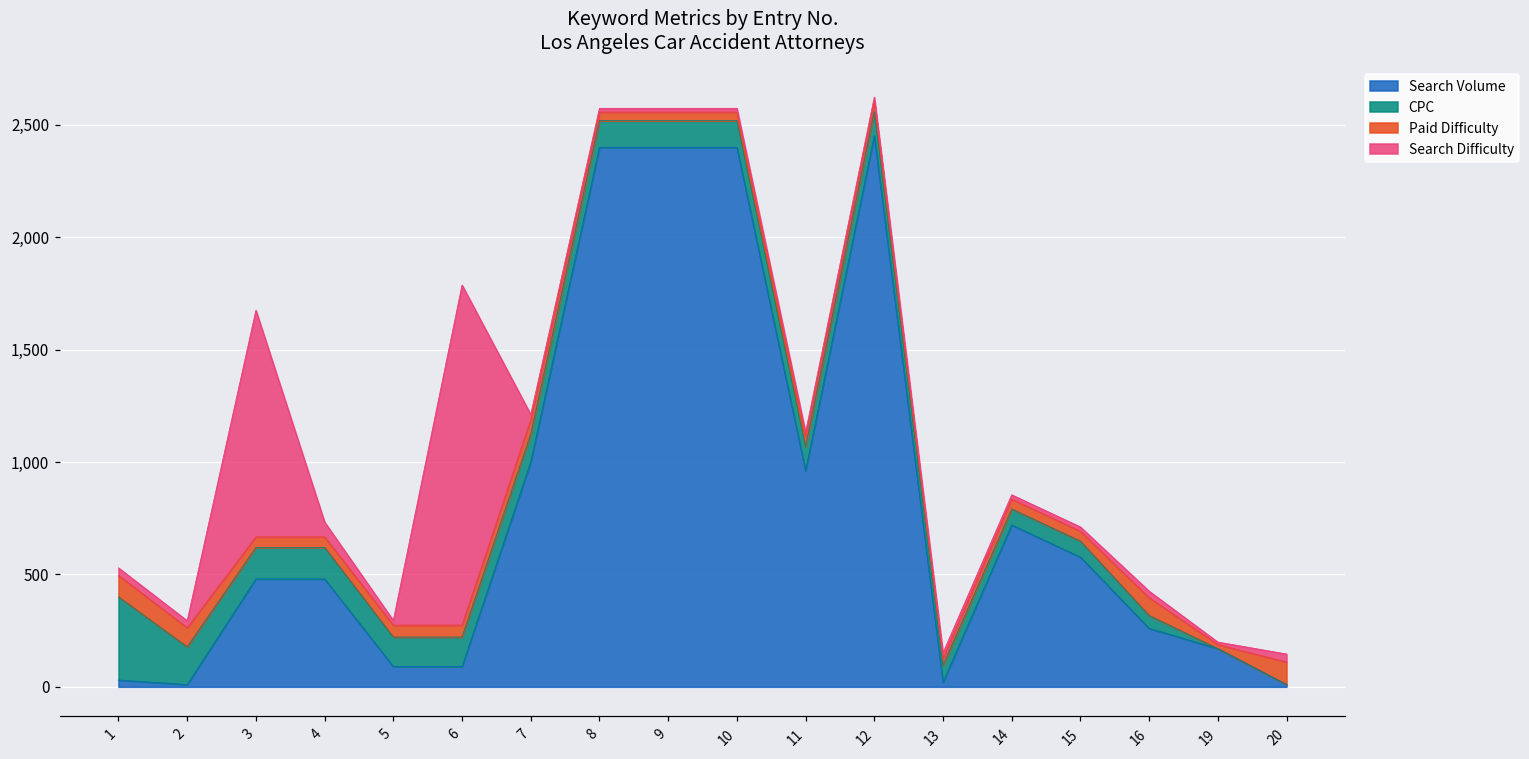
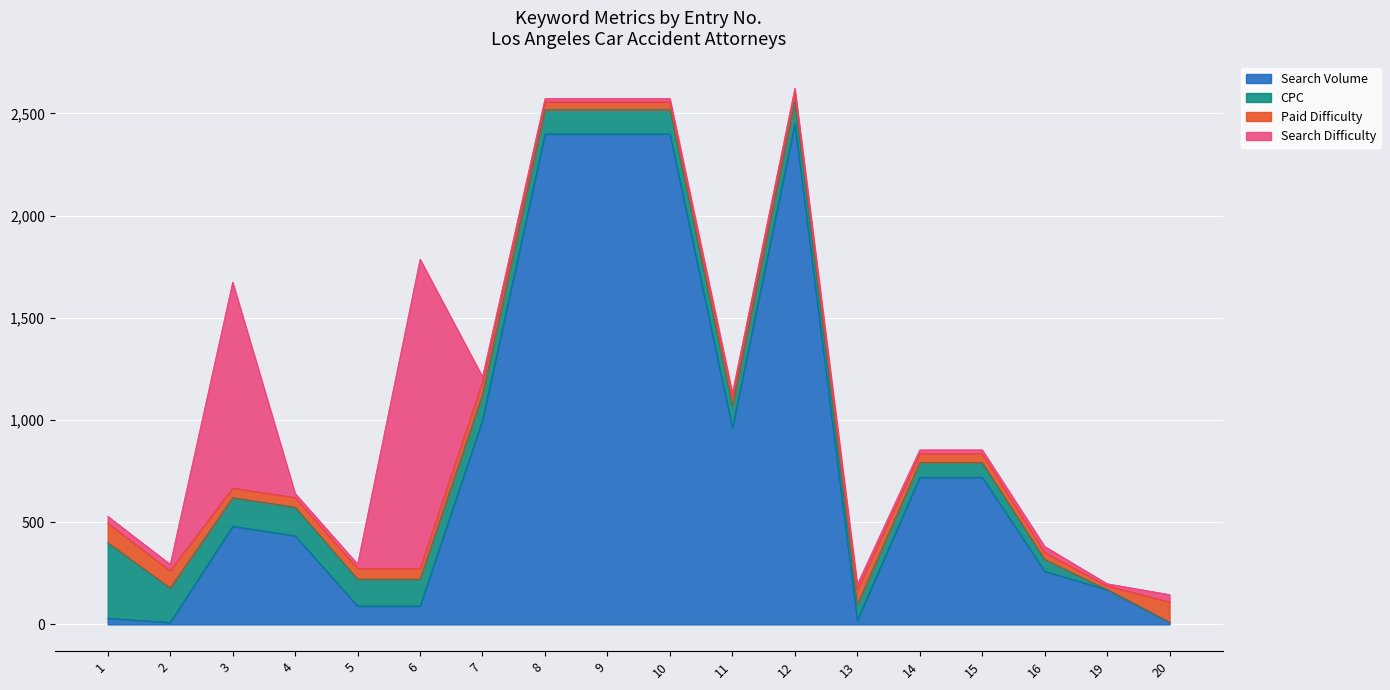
  {
    "Search Volume": {
      "1": "30",
      "2": "10",
      "3": "480",
-     "4": "480",
+     "4": "430",
      "5": "90",
      "6": "90",
      "7": "1,000",
      "8": "2,400",
      "9": "2,400",
      "10": "2,400",
      "11": "960",
      "12": "2,450",
      "13": "20",
      "14": "720",
-     "15": "580",
+     "15": "720",
      "16": "260"
    },
    "CPC": {
      "1": "370",
      "2": "170",
      "3": "140",
      "4": "140",
      "5": "130",
      "6": "130",
      "7": "120",
      "8": "120",
      "9": "120",
      "10": "120",
      "11": "110",
      "12": "110",
      "13": "80",
      "14": "70",
      "15": "70",
      "16": "60"
    },
    "Paid Difficulty": {
      "1": "100",
      "2": "90",
      "3": "50",
      "4": "50",
      "5": "50",
      "6": "50",
      "7": "60",
      "8": "40",
      "9": "40",
      "10": "40",
      "11": "50",
      "12": "50",
-     "13": "30",
+     "13": "70",
      "14": "40",
      "15": "40",
-     "16": "80",
+     "16": "40",
      "20": "100"
    },
    "Search Difficulty": {
      "1": "30",
      "2": "30",
      "3": "1,010",
-     "4": "70",
+     "4": "20",
      "5": "20",
      "6": "1,510",
      "7": "20",
      "8": "20",
      "9": "20",
      "10": "20",
      "11": "20",
      "12": "20",
      "13": "30",
      "14": "20",
      "15": "20",
      "16": "30",
      "20": "40"
    }
  }
